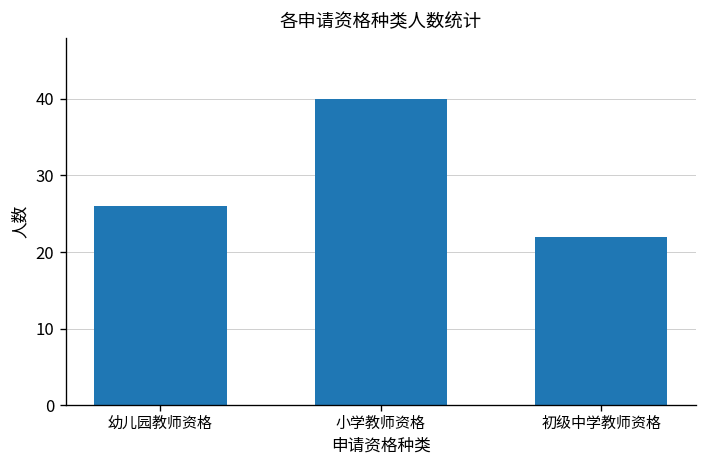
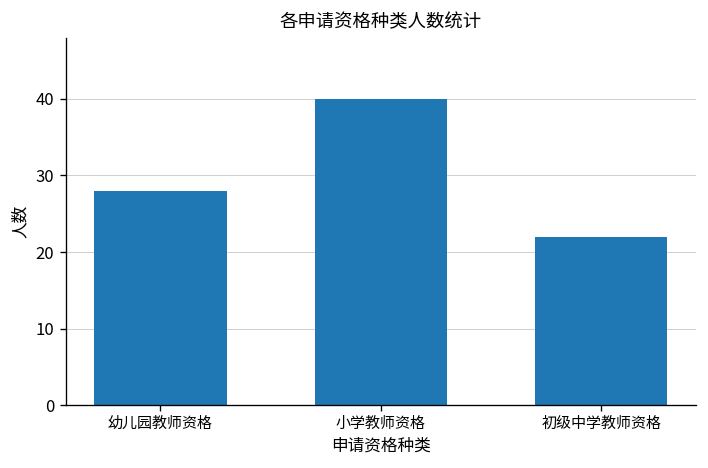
  {
-   "幼儿园教师资格": 26,
+   "幼儿园教师资格": 28,
    "小学教师资格": 40,
    "初级中学教师资格": 22
  }
